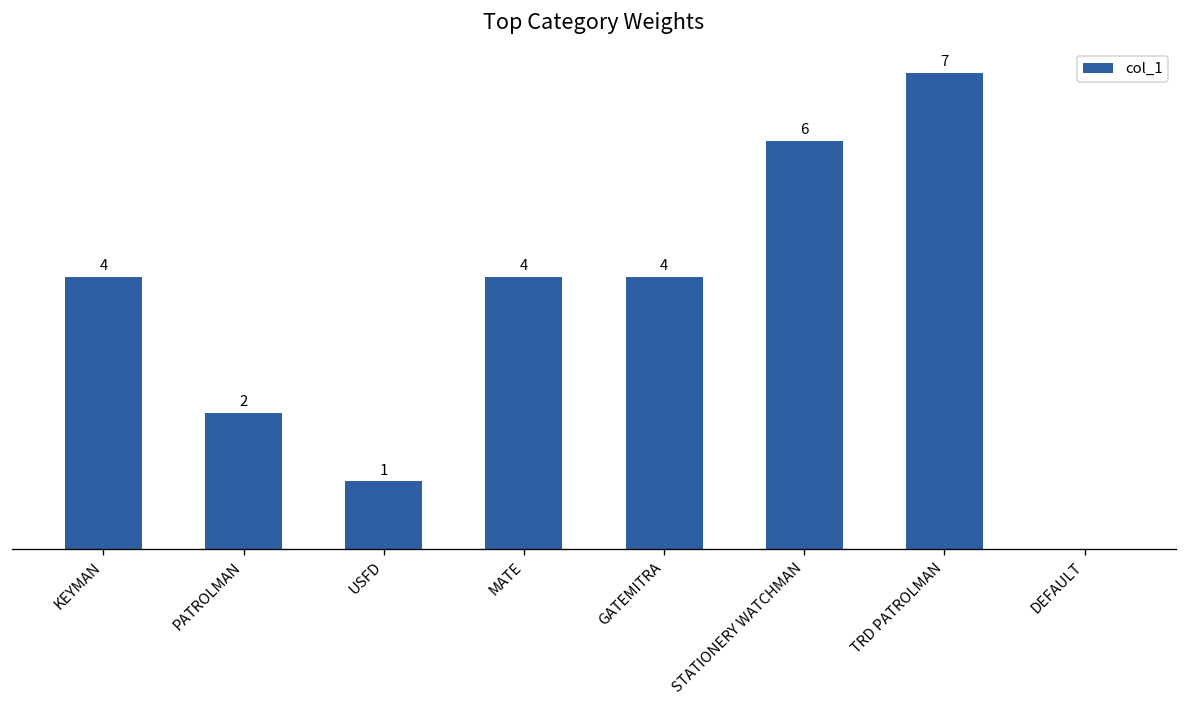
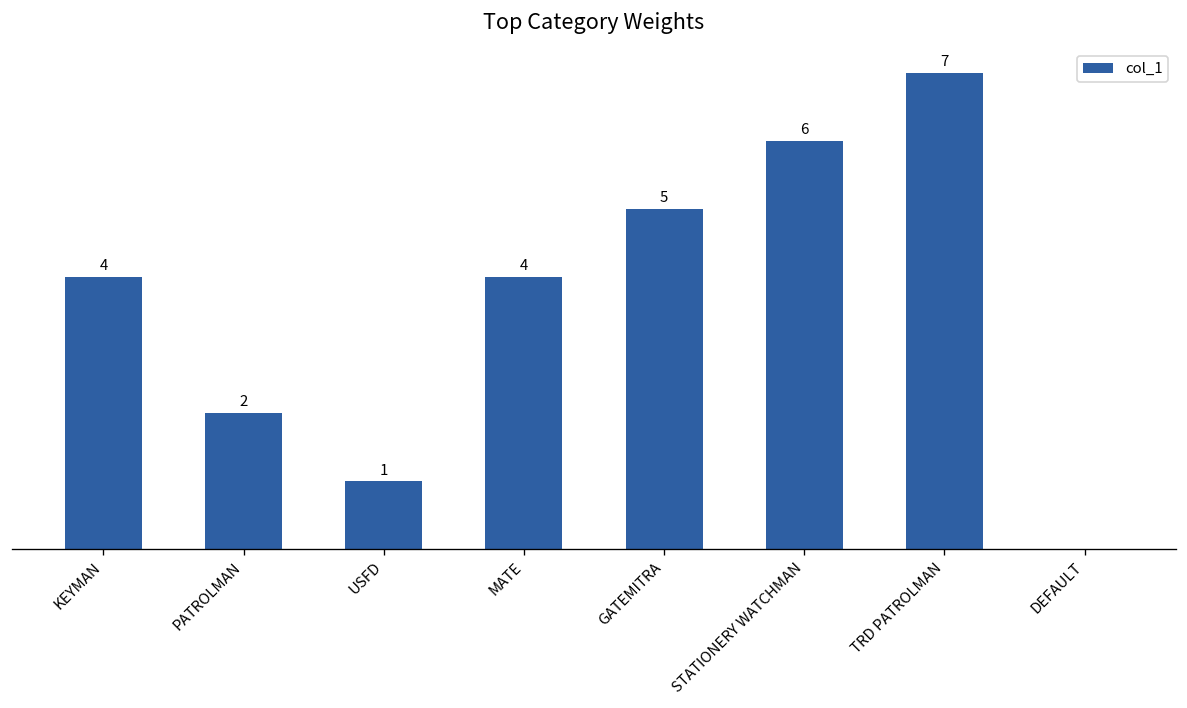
  {
    "KEYMAN": 4,
    "PATROLMAN": 2,
    "USFD": 1,
    "MATE": 4,
-   "GATEMITRA": 4,
+   "GATEMITRA": 5,
    "STATIONERY WATCHMAN": 6,
    "TRD PATROLMAN": 7
  }
